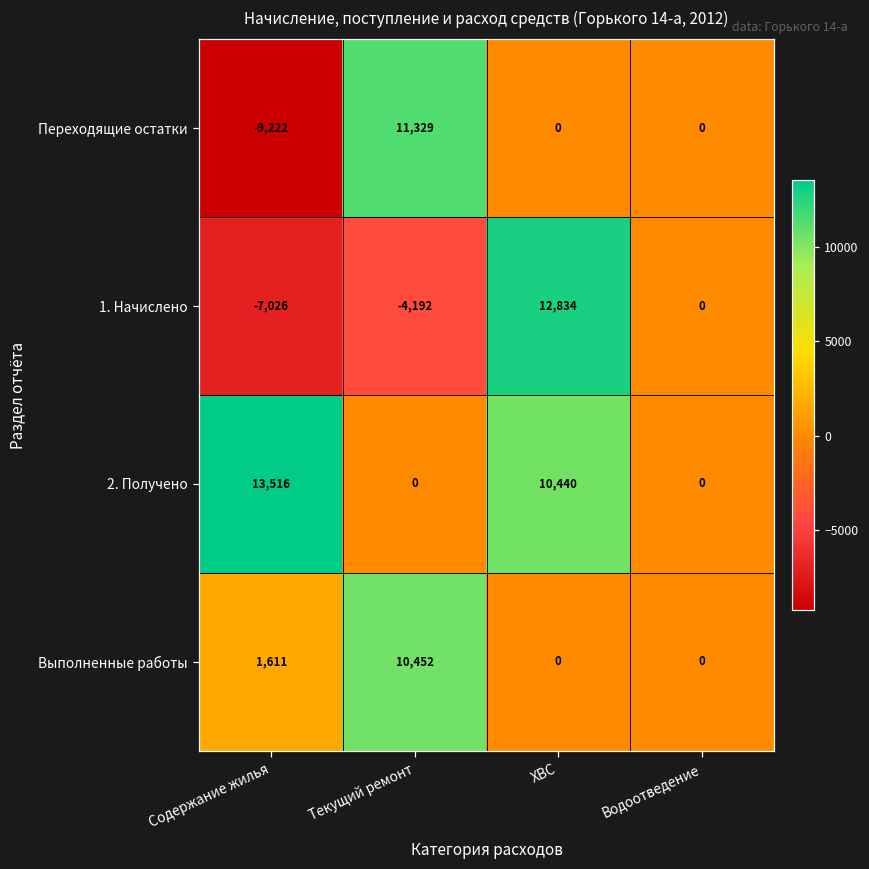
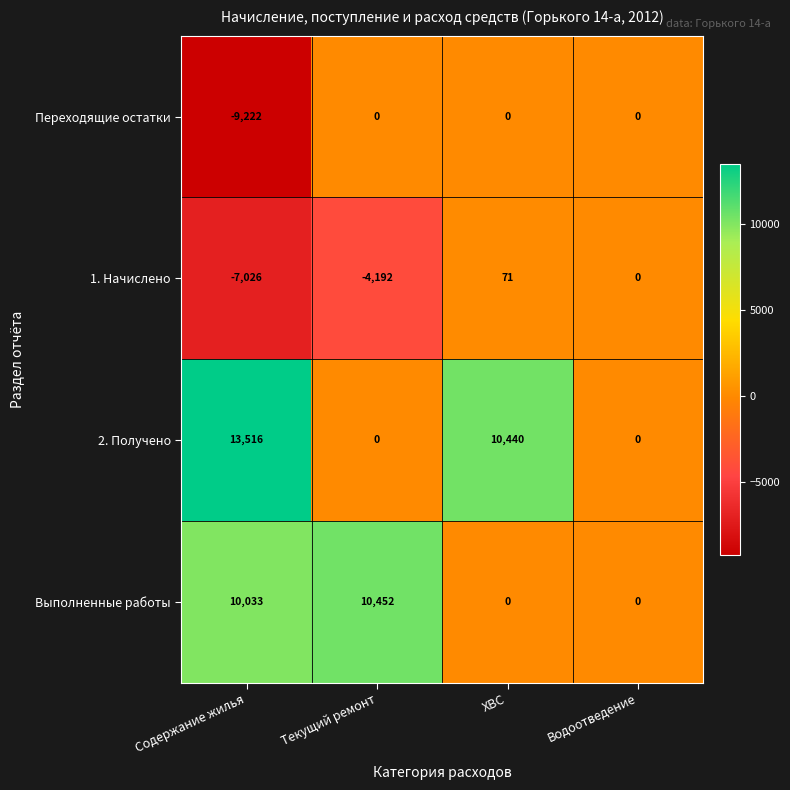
  {
    "Переходящие остатки": {
      "Содержание жилья": "-9,222",
-     "Текущий ремонт": "11,329",
+     "Текущий ремонт": "0",
      "ХВС": "0",
      "Водоотведение": "0"
    },
    "1. Начислено": {
      "Содержание жилья": "-7,026",
      "Текущий ремонт": "-4,192",
-     "ХВС": "12,834",
+     "ХВС": "71",
      "Водоотведение": "0"
    },
    "2. Получено": {
      "Содержание жилья": "13,516",
      "Текущий ремонт": "0",
      "ХВС": "10,440",
      "Водоотведение": "0"
    },
    "Выполненные работы": {
-     "Содержание жилья": "1,611",
+     "Содержание жилья": "10,033",
      "Текущий ремонт": "10,452",
      "ХВС": "0",
      "Водоотведение": "0"
    }
  }
